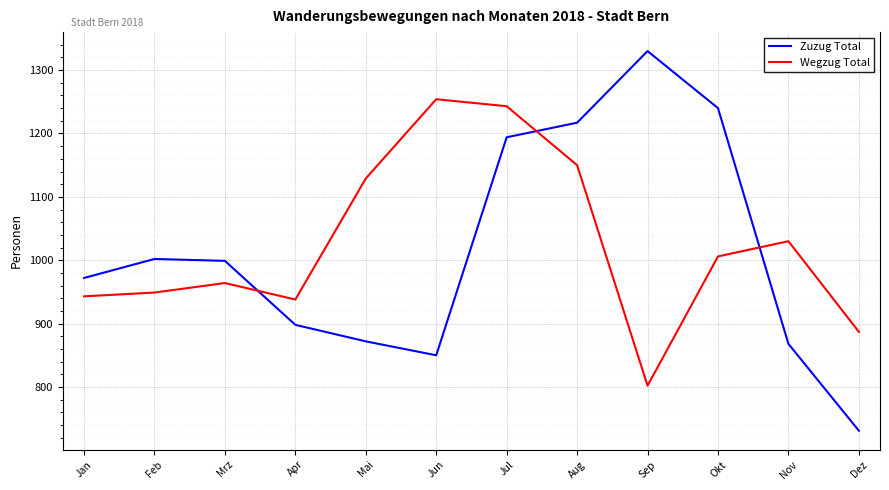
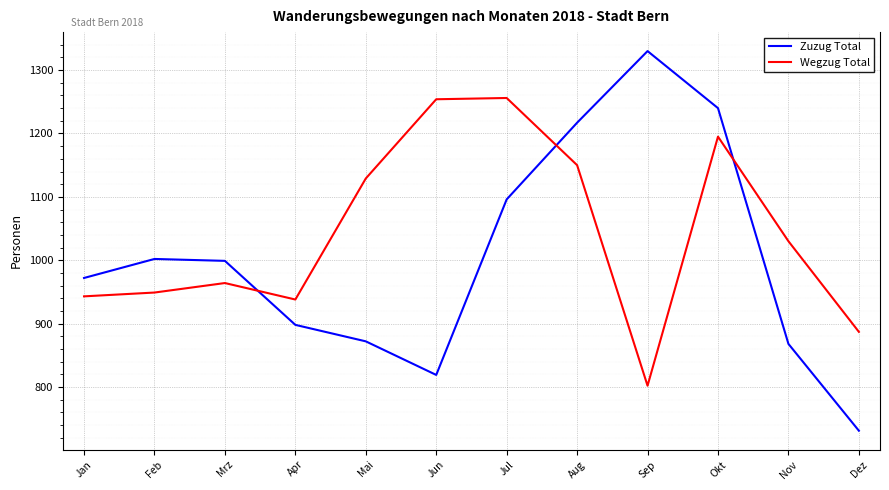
  {
    "Zuzug Total": {
      "Jan": 970,
      "Feb": 1000,
      "Mrz": 1000,
      "Apr": 900,
      "Mai": 870,
-     "Jun": 850,
-     "Jul": 1190,
+     "Jun": 820,
+     "Jul": 1100,
      "Aug": 1220,
      "Sep": 1330,
      "Okt": 1240,
      "Nov": 870,
      "Dez": 730
    },
    "Wegzug Total": {
      "Jan": 940,
      "Feb": 950,
      "Mrz": 960,
      "Apr": 940,
      "Mai": 1130,
      "Jun": 1250,
-     "Jul": 1240,
+     "Jul": 1260,
      "Aug": 1150,
      "Sep": 800,
-     "Okt": 1010,
+     "Okt": 1200,
      "Nov": 1030,
      "Dez": 890
    }
  }
